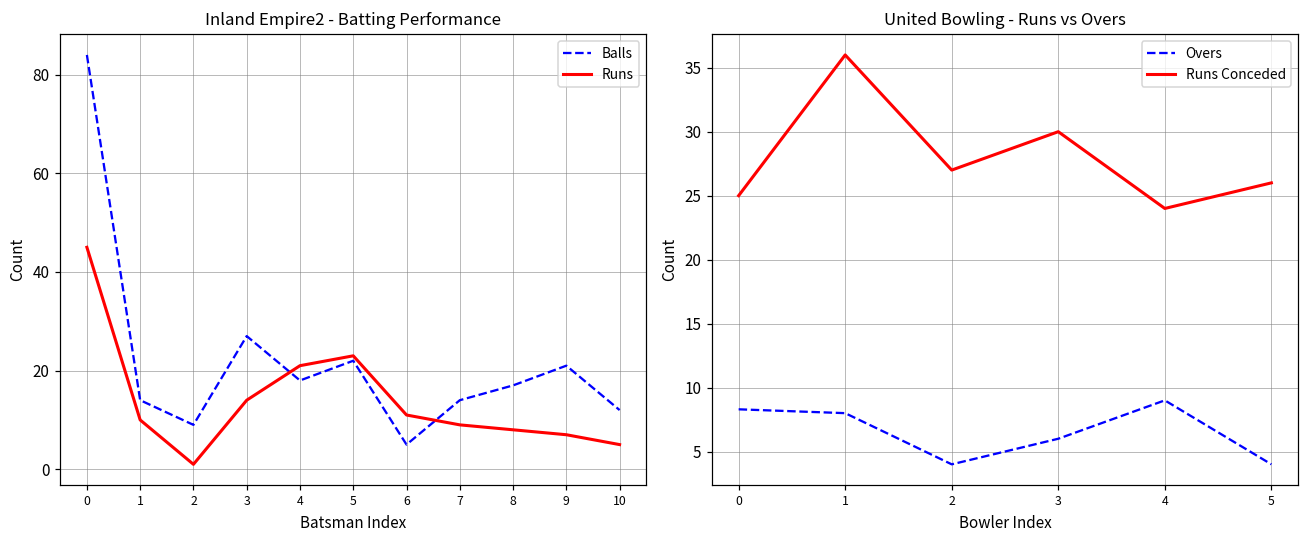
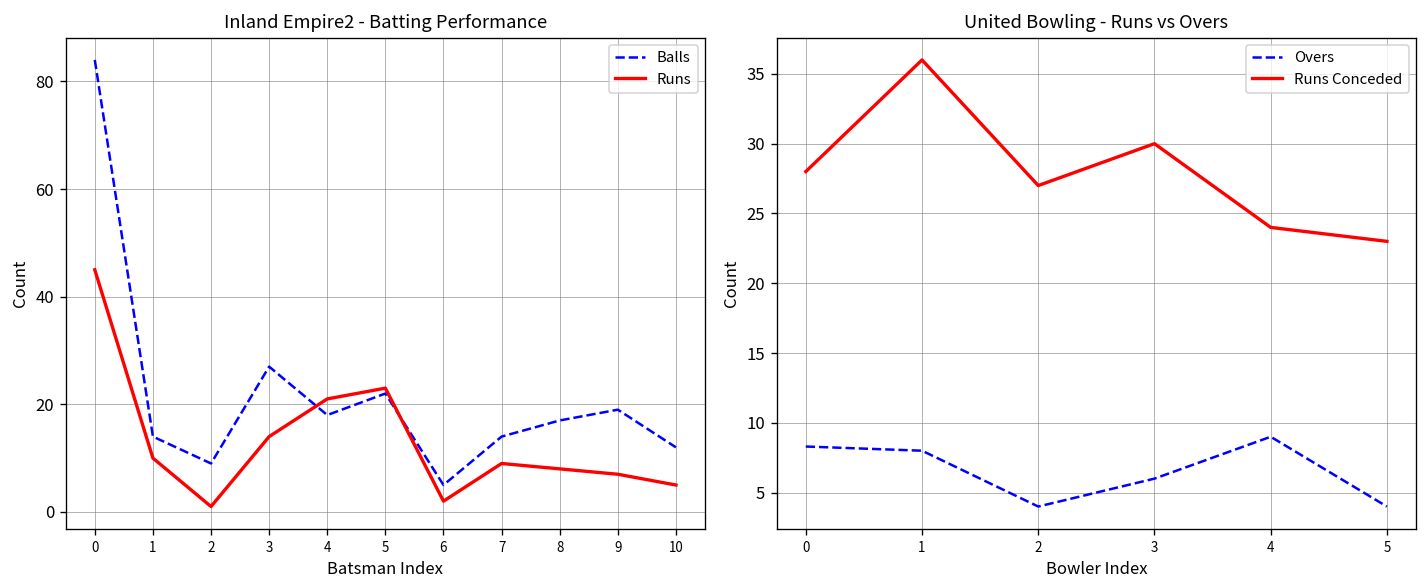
  {
    "Inland Empire2 - Batting Performance": {
      "Balls": {
        "0": 84,
        "1": 14,
        "2": 9,
        "3": 27,
        "4": 18,
        "5": 22,
        "6": 5,
        "7": 14,
        "8": 17,
-       "9": 21,
+       "9": 19,
        "10": 12
      },
      "Runs": {
        "0": 45,
        "1": 10,
        "2": 1,
        "3": 14,
        "4": 21,
        "5": 23,
-       "6": 11,
+       "6": 2,
        "7": 9,
        "8": 8,
        "9": 7,
        "10": 5
      }
    },
    "United Bowling - Runs vs Overs": {
      "Overs": {
        "0": 8.3,
        "1": 8,
        "2": 4,
        "3": 6,
        "4": 9,
        "5": 4
      },
      "Runs Conceded": {
-       "0": 25,
+       "0": 28,
        "1": 36,
        "2": 27,
        "3": 30,
        "4": 24,
-       "5": 26
+       "5": 23
      }
    }
  }
